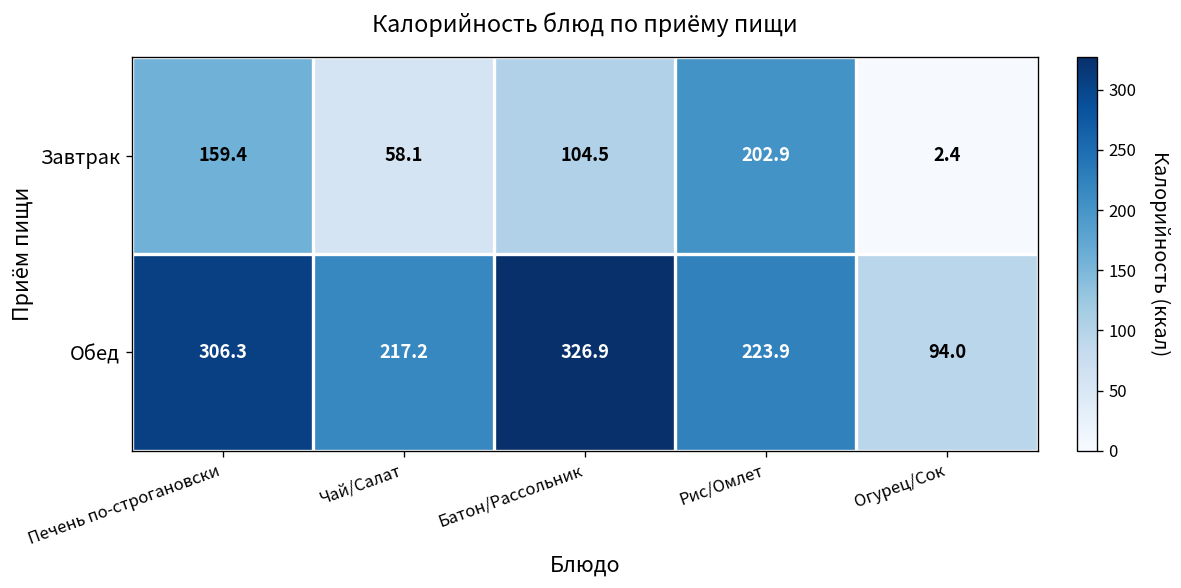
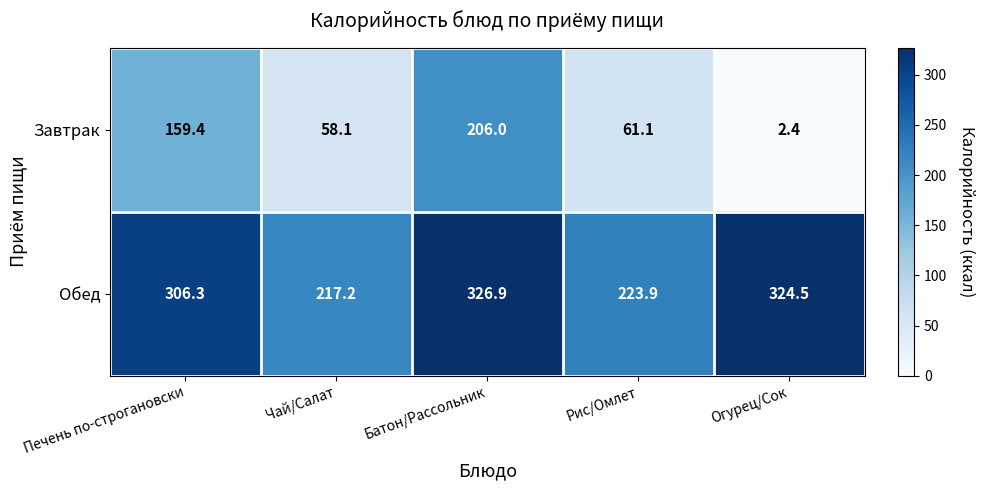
  {
    "Завтрак": {
      "Печень по-строгановски": 159.4,
      "Чай/Салат": 58.1,
-     "Батон/Рассольник": 104.5,
-     "Рис/Омлет": 202.9,
+     "Батон/Рассольник": 206.0,
+     "Рис/Омлет": 61.1,
      "Огурец/Сок": 2.4
    },
    "Обед": {
      "Печень по-строгановски": 306.3,
      "Чай/Салат": 217.2,
      "Батон/Рассольник": 326.9,
      "Рис/Омлет": 223.9,
-     "Огурец/Сок": 94.0
+     "Огурец/Сок": 324.5
    }
  }
